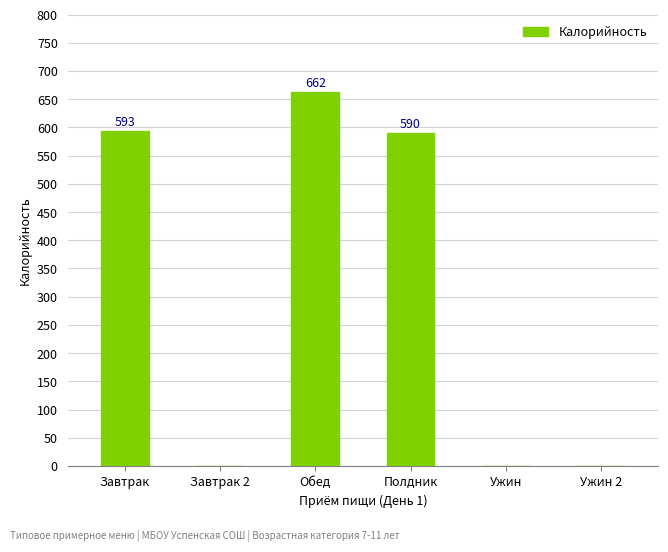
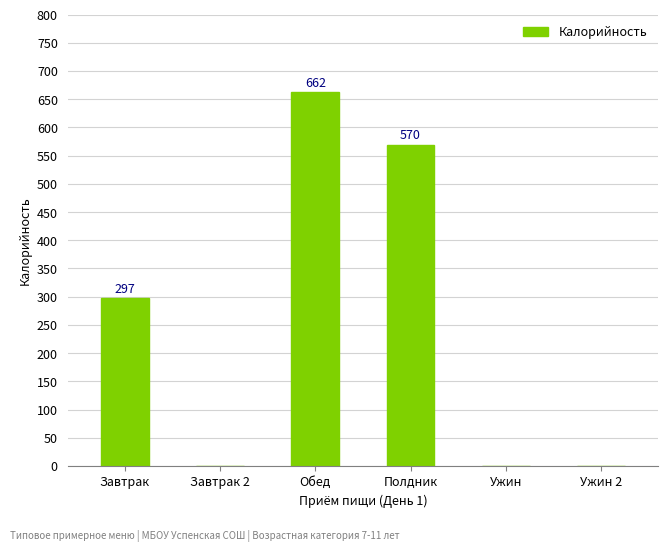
  {
-   "Завтрак": 593,
+   "Завтрак": 297,
    "Обед": 662,
-   "Полдник": 590
+   "Полдник": 570
  }
